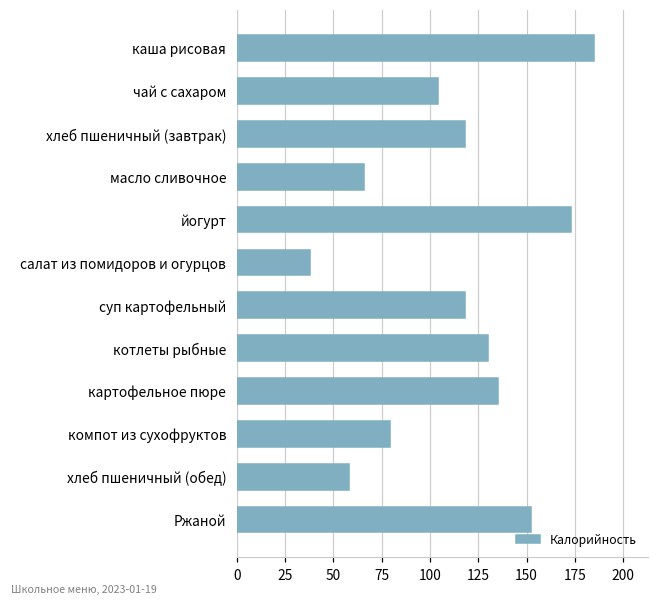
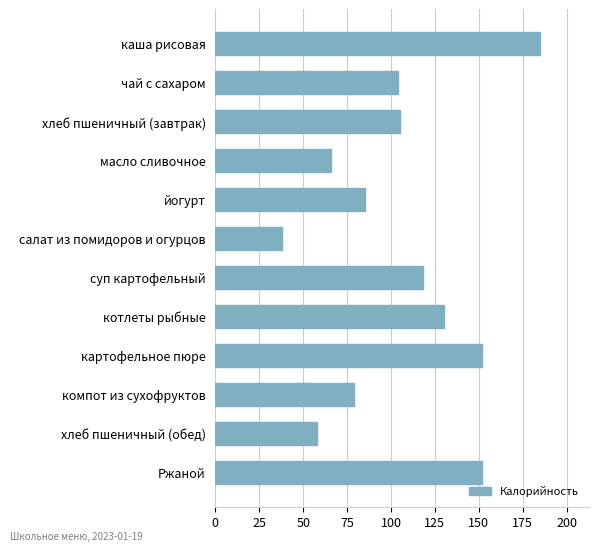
  {
    "каша рисовая": 185,
    "чай с сахаром": 104,
-   "хлеб пшеничный (завтрак)": 118,
+   "хлеб пшеничный (завтрак)": 105,
    "масло сливочное": 66,
-   "йогурт": 173,
+   "йогурт": 85,
    "салат из помидоров и огурцов": 38,
    "суп картофельный": 118,
    "котлеты рыбные": 130,
-   "картофельное пюре": 135,
+   "картофельное пюре": 152,
    "компот из сухофруктов": 79,
    "хлеб пшеничный (обед)": 58,
    "Ржаной": 152
  }
